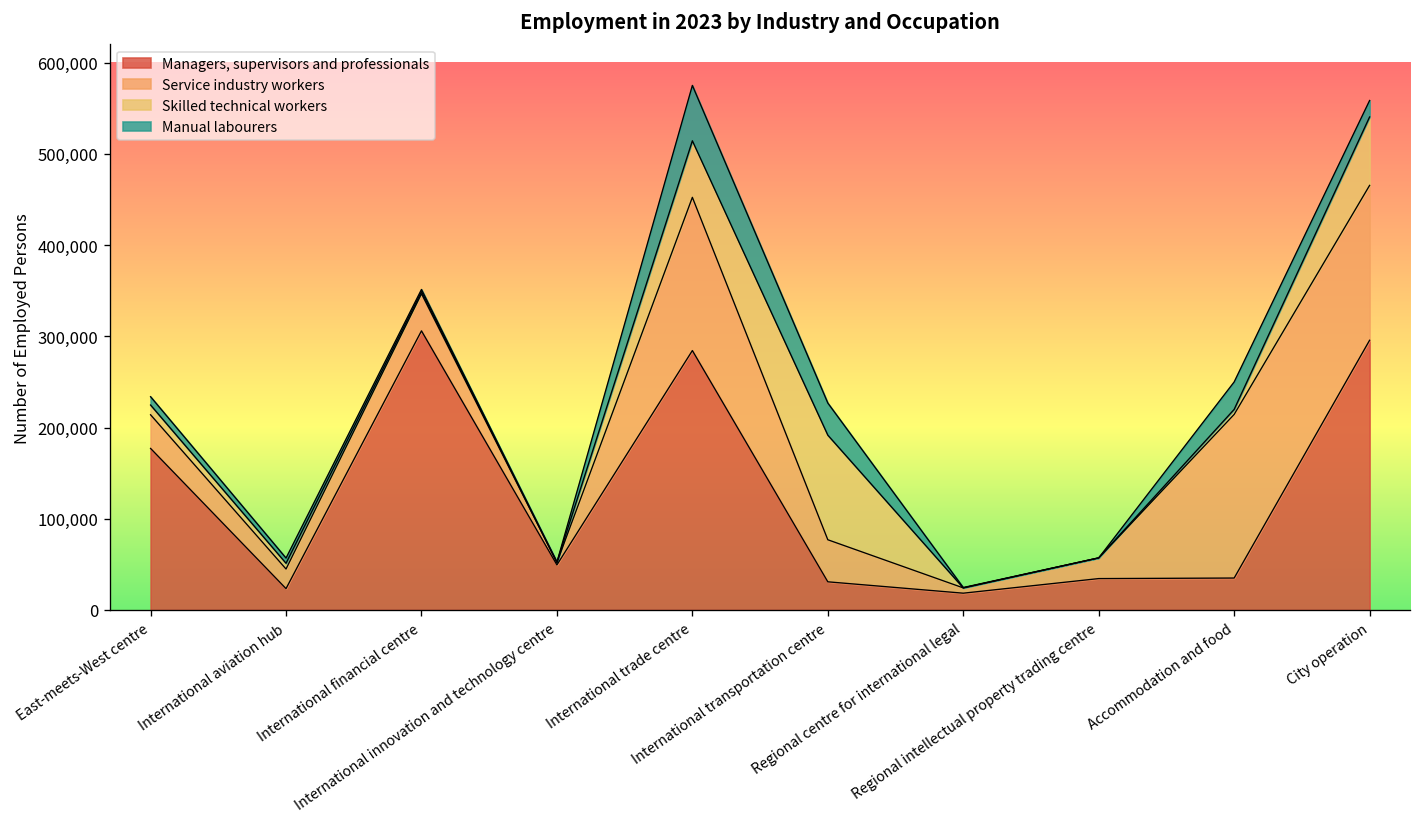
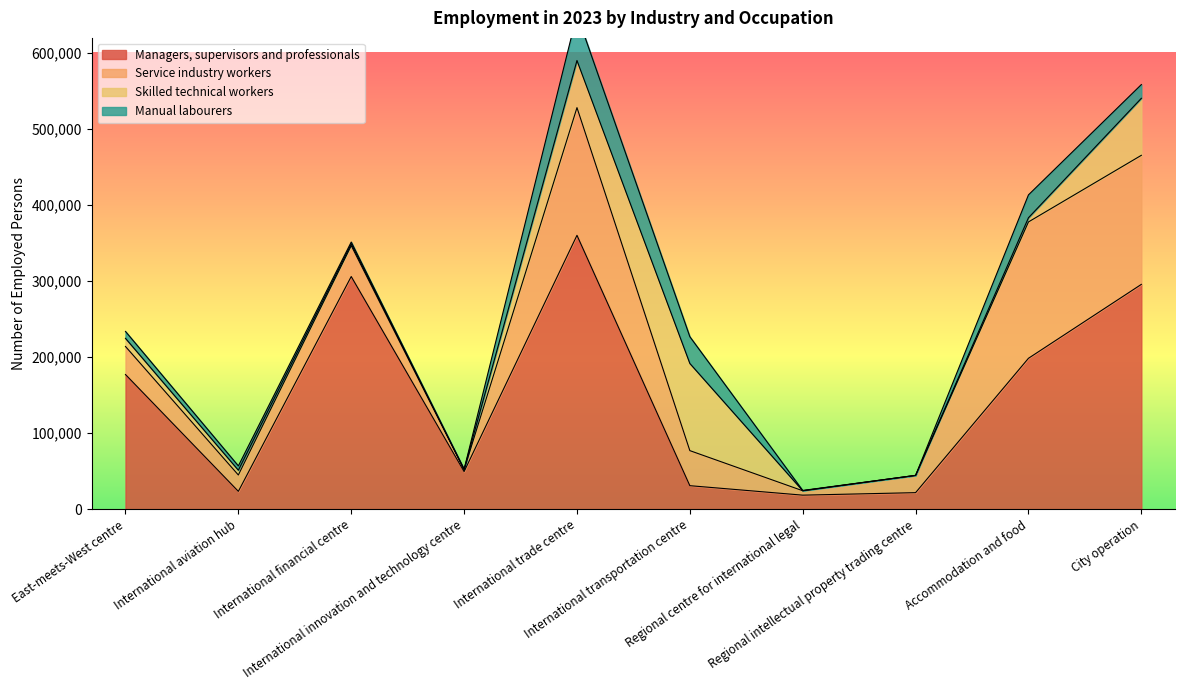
  {
    "Managers, supervisors and professionals": {
      "East-meets-West centre": "180,000",
      "International aviation hub": "20,000",
      "International financial centre": "310,000",
-     "International trade centre": "280,000",
+     "International trade centre": "360,000",
      "International transportation centre": "30,000",
      "Regional centre for international legal": "20,000",
-     "Regional intellectual property trading centre": "30,000",
-     "Accommodation and food": "40,000",
+     "Regional intellectual property trading centre": "20,000",
+     "Accommodation and food": "200,000",
      "City operation": "300,000"
    },
    "Manual labourers": {
      "East-meets-West centre": "10,000",
      "International aviation hub": "10,000",
      "International transportation centre": "40,000",
      "Accommodation and food": "30,000",
      "City operation": "20,000"
    }
  }
